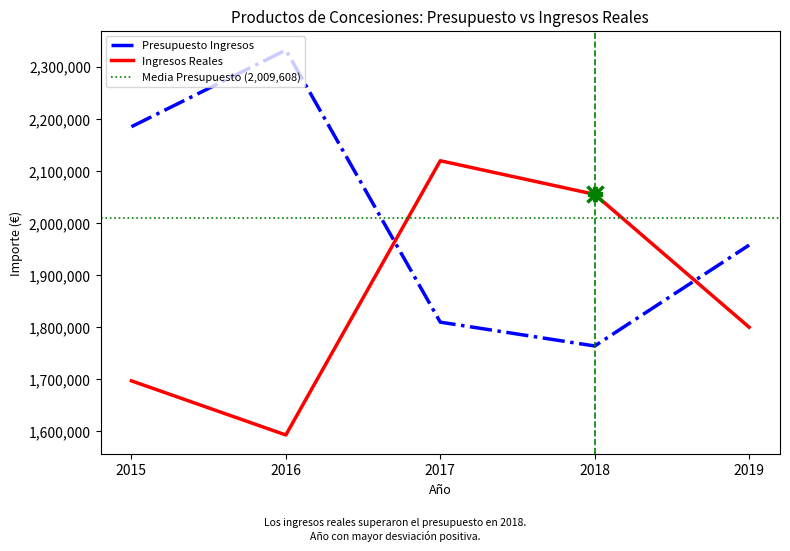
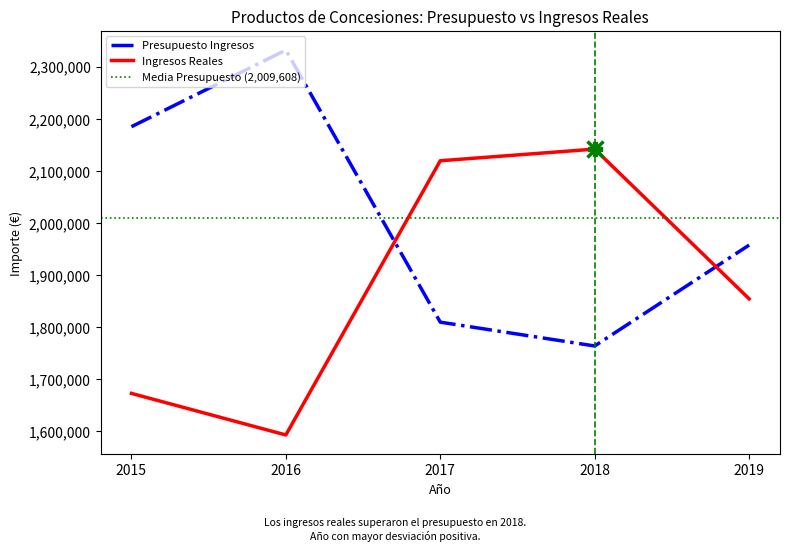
  {
    "Presupuesto Ingresos": {
      "2015": "2,180,000",
      "2017": "1,810,000",
      "2018": "1,760,000",
      "2019": "1,960,000"
    },
    "Ingresos Reales": {
-     "2015": "1,700,000",
+     "2015": "1,670,000",
      "2016": "1,590,000",
      "2017": "2,120,000",
-     "2018": "2,060,000",
-     "2019": "1,800,000"
+     "2018": "2,140,000",
+     "2019": "1,850,000"
    }
  }
